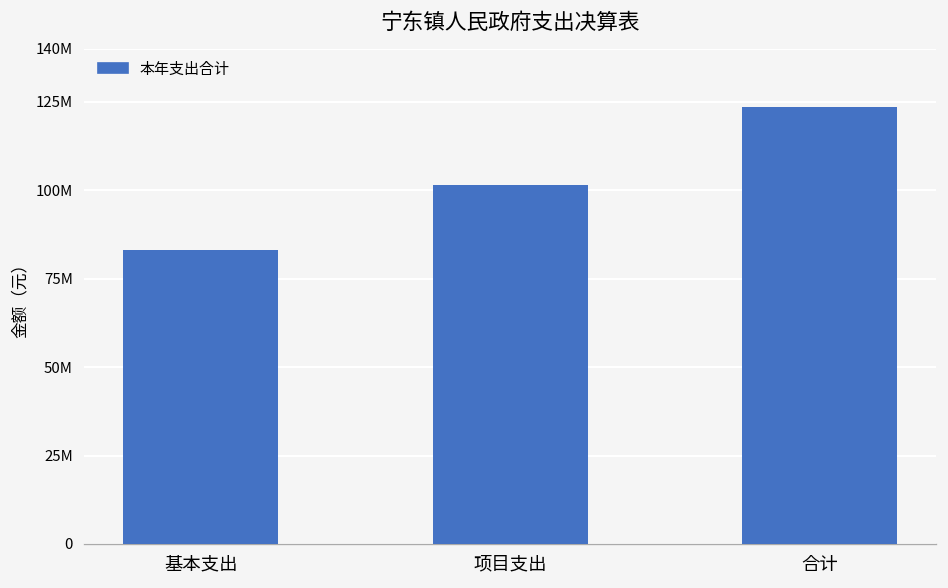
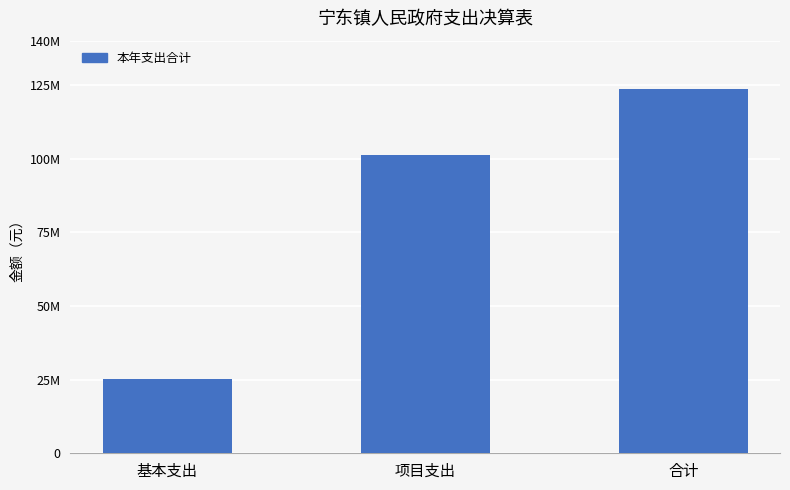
  {
-   "基本支出": 83000000,
+   "基本支出": 25000000,
    "项目支出": 101000000,
    "合计": 124000000
  }
